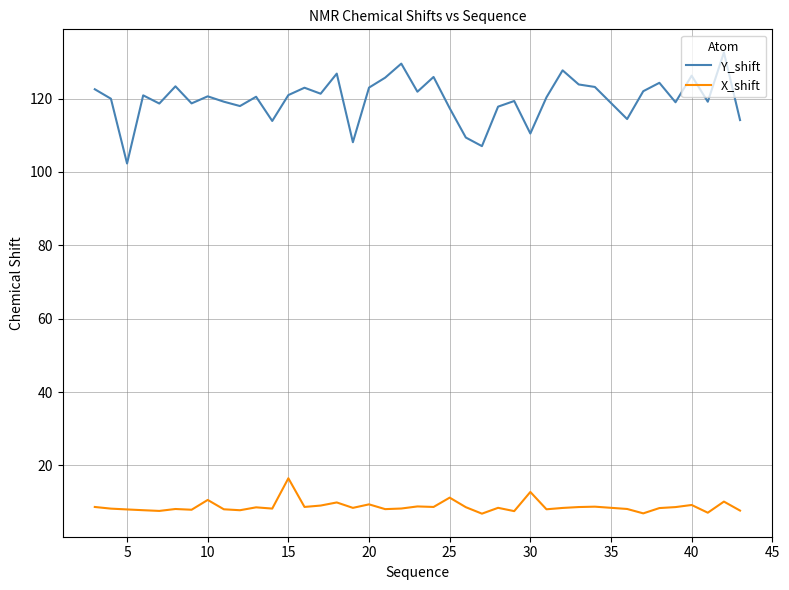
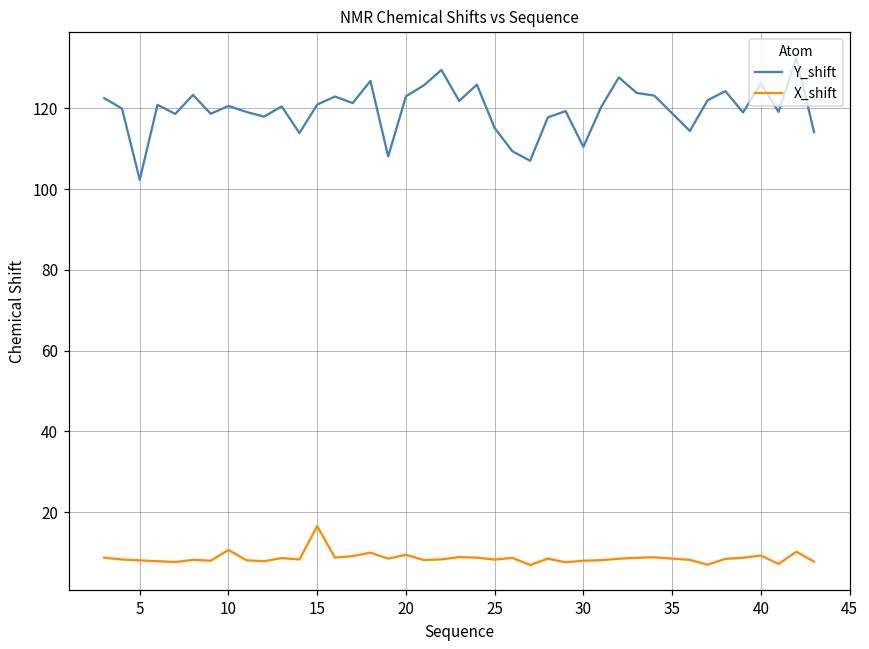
  {
    "Y_shift": {
      "5": 102,
      "10": 121,
      "15": 121,
      "20": 123,
-     "25": 117,
+     "25": 115,
      "30": 110
    },
    "X_shift": {
      "5": 8,
      "10": 11,
      "15": 17,
      "20": 9,
-     "25": 11,
-     "30": 13,
+     "25": 8,
+     "30": 8,
      "40": 9
    }
  }
